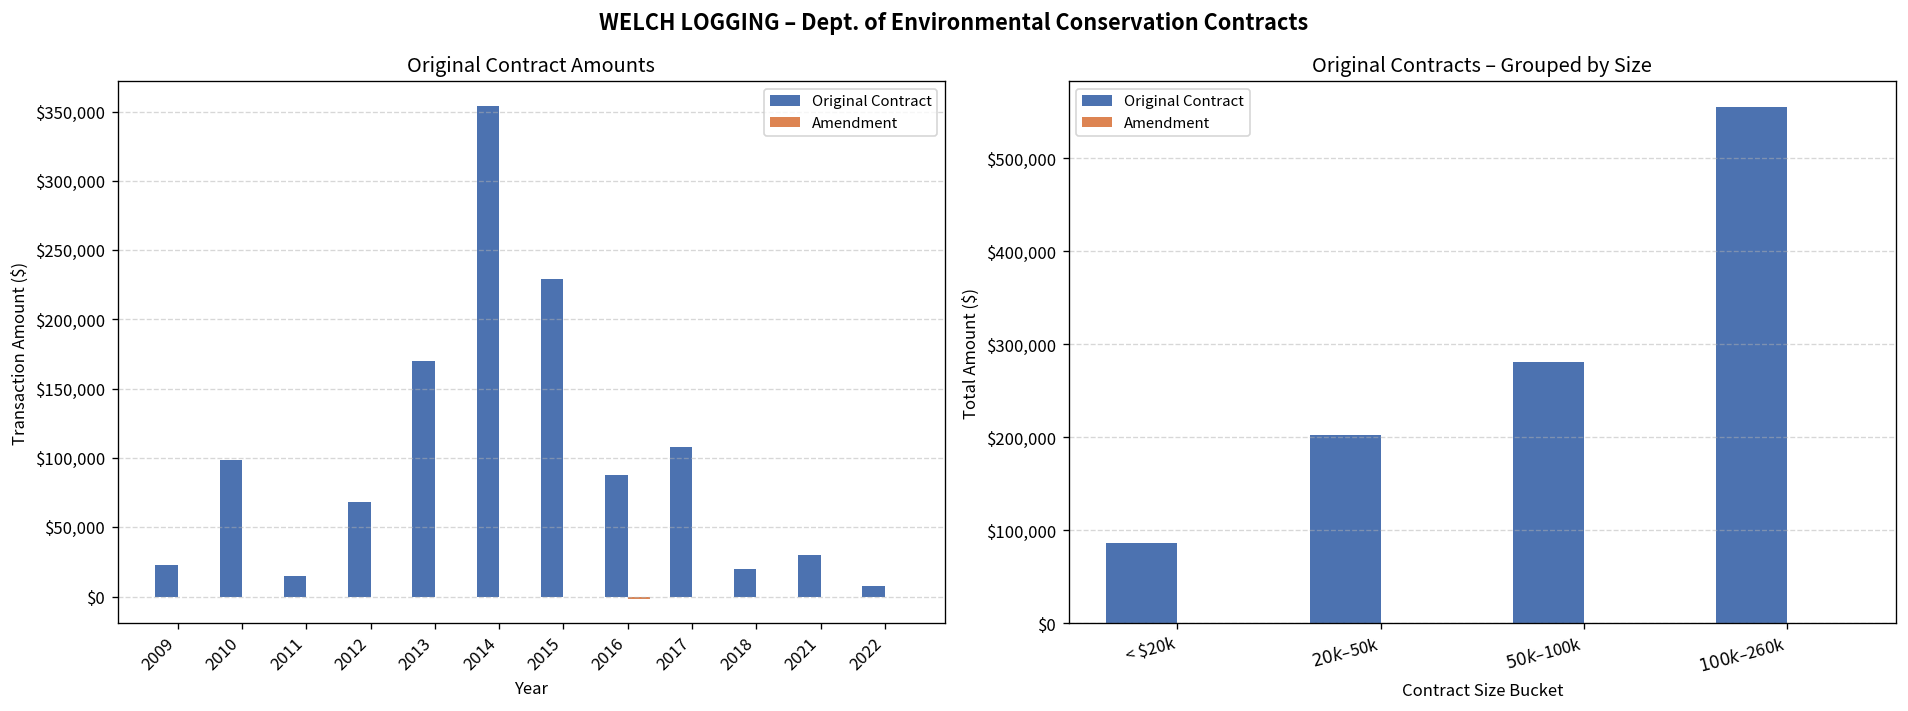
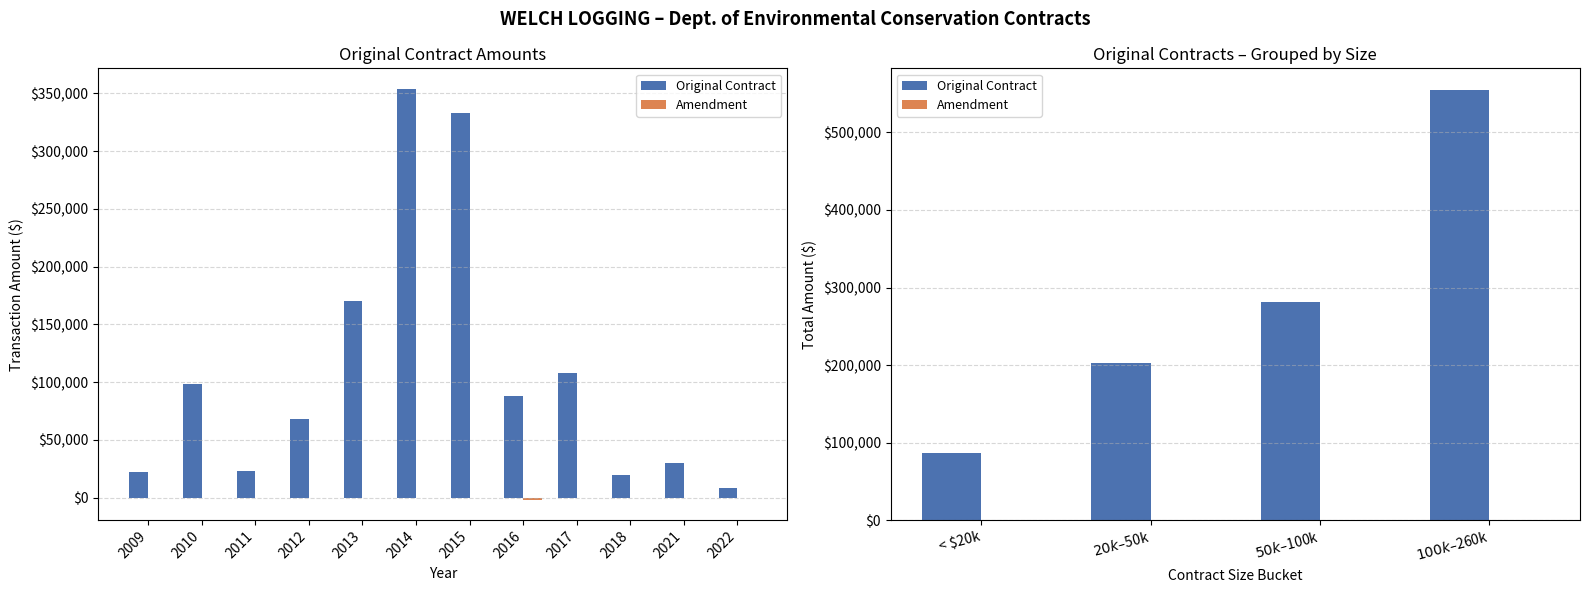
  {
    "Original Contract Amounts": {
      "Original Contract": {
        "2009": "$23,000",
        "2010": "$99,000",
-       "2011": "$15,000",
+       "2011": "$23,000",
        "2012": "$69,000",
        "2013": "$170,000",
        "2014": "$354,000",
-       "2015": "$229,000",
+       "2015": "$333,000",
        "2016": "$88,000",
        "2017": "$108,000",
        "2018": "$20,000",
        "2021": "$30,000",
        "2022": "$8,000"
      },
      "Amendment": {
        "2009": "$0",
        "2010": "$0",
        "2011": "$0",
        "2012": "$0",
        "2013": "$0",
        "2014": "$0",
        "2015": "$0",
        "2017": "$0",
        "2018": "$0",
        "2021": "$0",
        "2022": "$0"
      }
    }
  }
